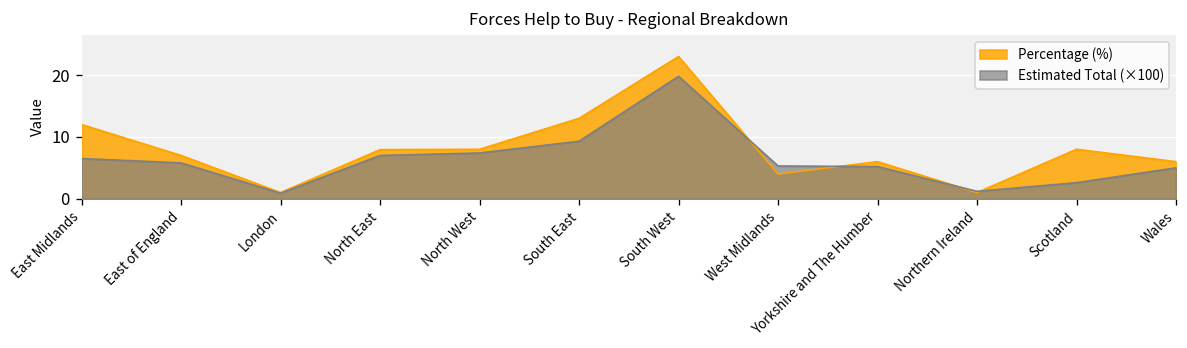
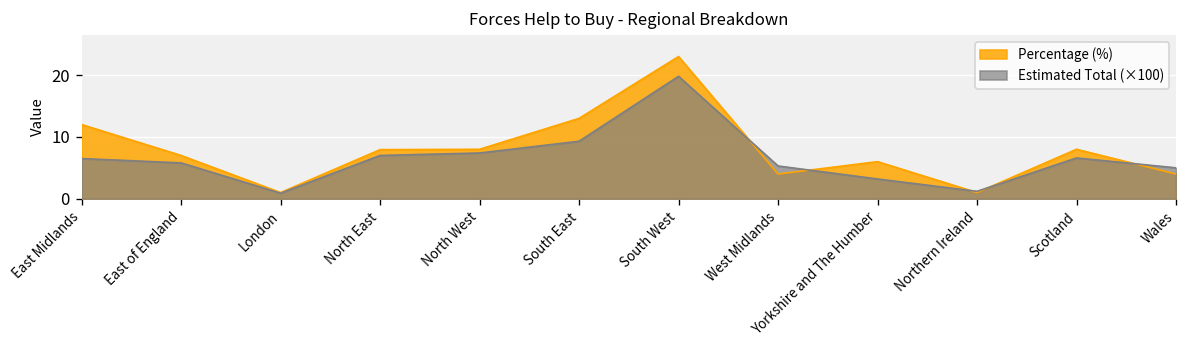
  {
    "Percentage (%)": {
      "East Midlands": 12,
      "East of England": 7,
      "North East": 8,
      "North West": 8,
      "South East": 13,
      "South West": 23,
      "West Midlands": 4,
      "Yorkshire and The Humber": 6,
      "Scotland": 8,
-     "Wales": 6
+     "Wales": 4
    },
    "Estimated Total (×100)": {
      "East Midlands": 7,
      "East of England": 6,
      "North East": 7,
      "North West": 7,
      "South East": 9,
      "South West": 20,
      "West Midlands": 5,
-     "Yorkshire and The Humber": 5,
-     "Scotland": 3,
+     "Yorkshire and The Humber": 3,
+     "Scotland": 7,
      "Wales": 5
    }
  }
